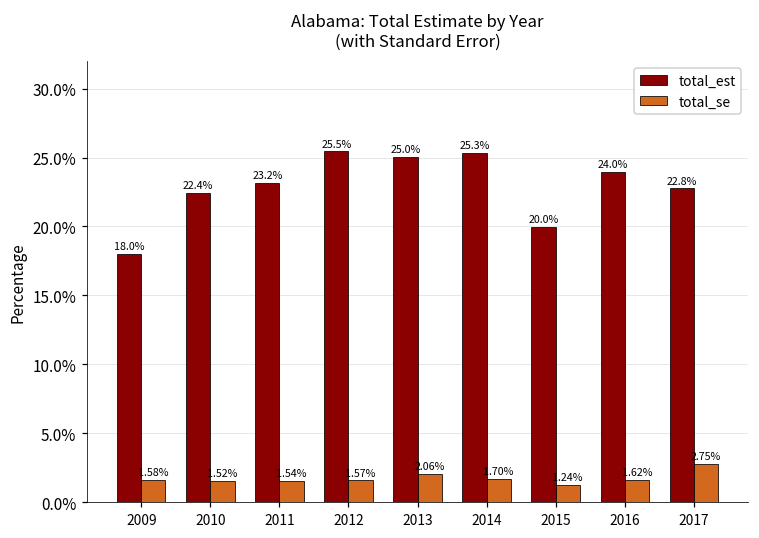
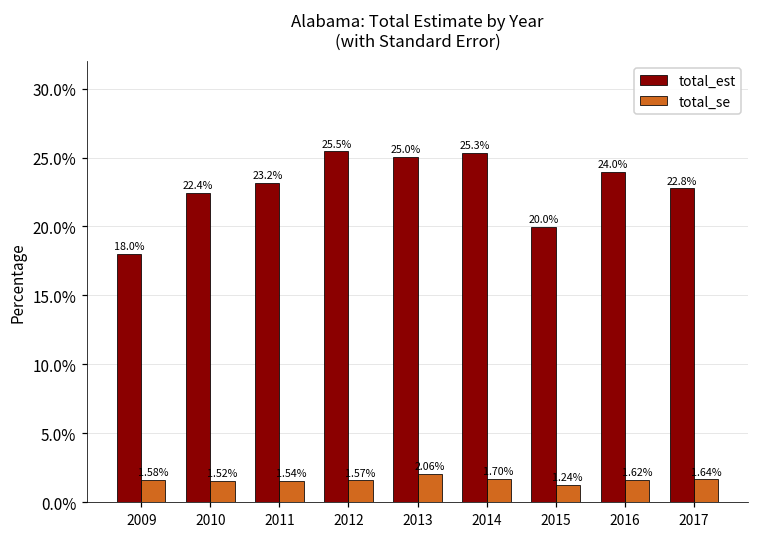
  {
    "total_est": {
      "2009": "18.0%",
      "2010": "22.4%",
      "2011": "23.2%",
      "2012": "25.5%",
      "2013": "25.0%",
      "2014": "25.3%",
      "2015": "20.0%",
      "2016": "24.0%",
      "2017": "22.8%"
    },
    "total_se": {
      "2009": "1.58%",
      "2010": "1.52%",
      "2011": "1.54%",
      "2012": "1.57%",
      "2013": "2.06%",
      "2014": "1.70%",
      "2015": "1.24%",
      "2016": "1.62%",
-     "2017": "2.75%"
+     "2017": "1.64%"
    }
  }
